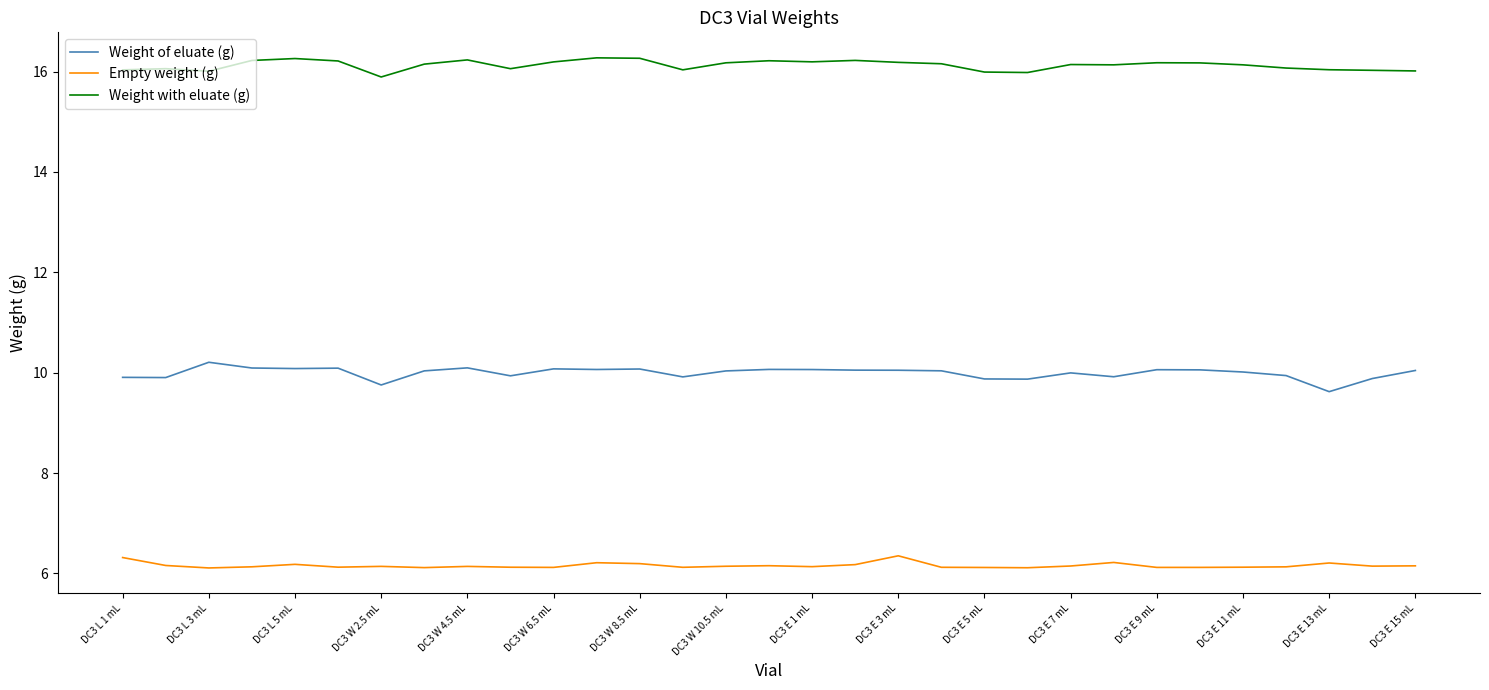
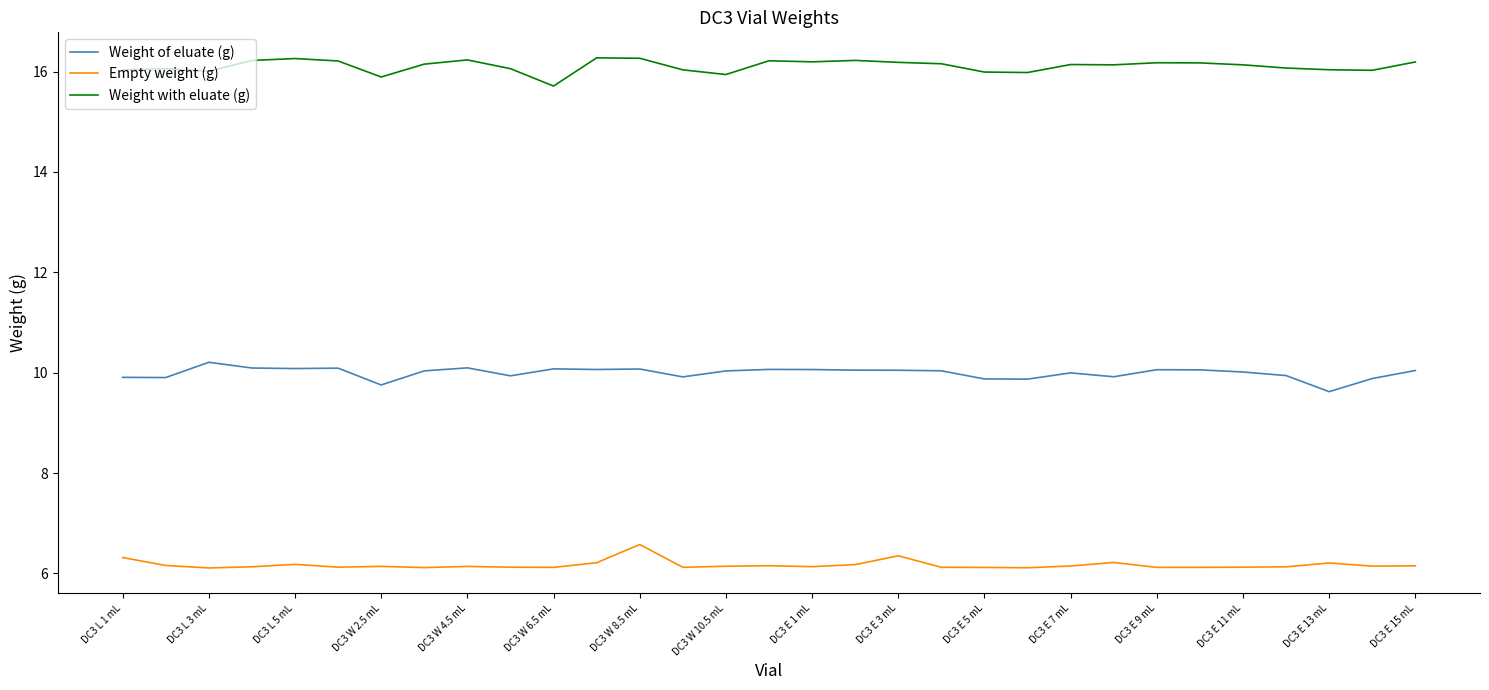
  {
    "Weight of eluate (g)": {
      "DC3 L 1 mL": 9.9,
      "DC3 L 3 mL": 10.2,
      "DC3 L 5 mL": 10.1,
      "DC3 W 2.5 mL": 9.8,
      "DC3 W 4.5 mL": 10.1,
      "DC3 W 6.5 mL": 10.1,
      "DC3 W 8.5 mL": 10.1,
      "DC3 W 10.5 mL": 10.0,
      "DC3 E 1 mL": 10.1,
      "DC3 E 3 mL": 10.0,
      "DC3 E 5 mL": 9.9,
      "DC3 E 7 mL": 10.0,
      "DC3 E 9 mL": 10.1,
      "DC3 E 11 mL": 10.0,
      "DC3 E 13 mL": 9.6,
      "DC3 E 15 mL": 10.0
    },
    "Empty weight (g)": {
      "DC3 L 1 mL": 6.3,
      "DC3 L 3 mL": 6.1,
      "DC3 L 5 mL": 6.2,
      "DC3 W 2.5 mL": 6.1,
      "DC3 W 4.5 mL": 6.1,
      "DC3 W 6.5 mL": 6.1,
-     "DC3 W 8.5 mL": 6.2,
+     "DC3 W 8.5 mL": 6.6,
      "DC3 W 10.5 mL": 6.1,
      "DC3 E 1 mL": 6.1,
      "DC3 E 3 mL": 6.3,
      "DC3 E 5 mL": 6.1,
      "DC3 E 7 mL": 6.1,
      "DC3 E 9 mL": 6.1,
      "DC3 E 11 mL": 6.1,
      "DC3 E 13 mL": 6.2,
      "DC3 E 15 mL": 6.1
    },
    "Weight with eluate (g)": {
      "DC3 L 5 mL": 16.3,
      "DC3 W 2.5 mL": 15.9,
      "DC3 W 4.5 mL": 16.2,
-     "DC3 W 6.5 mL": 16.2,
+     "DC3 W 6.5 mL": 15.7,
      "DC3 W 8.5 mL": 16.3,
-     "DC3 W 10.5 mL": 16.2,
+     "DC3 W 10.5 mL": 15.9,
      "DC3 E 1 mL": 16.2,
      "DC3 E 3 mL": 16.2,
      "DC3 E 5 mL": 16.0,
      "DC3 E 7 mL": 16.1,
      "DC3 E 9 mL": 16.2,
      "DC3 E 11 mL": 16.1,
      "DC3 E 13 mL": 16.0,
-     "DC3 E 15 mL": 16.0
+     "DC3 E 15 mL": 16.2
    }
  }
